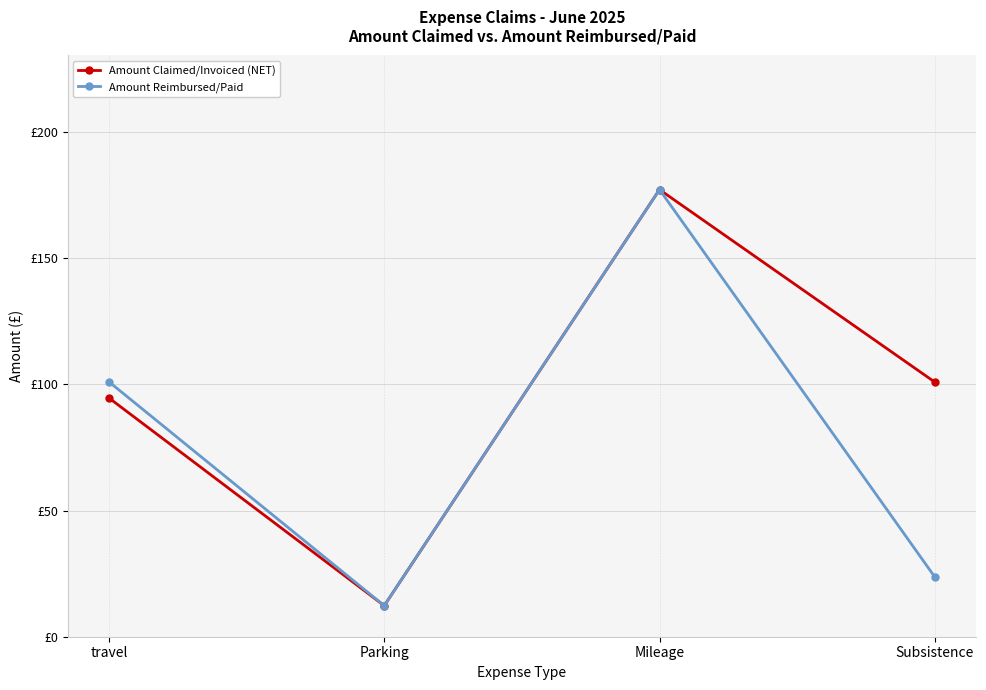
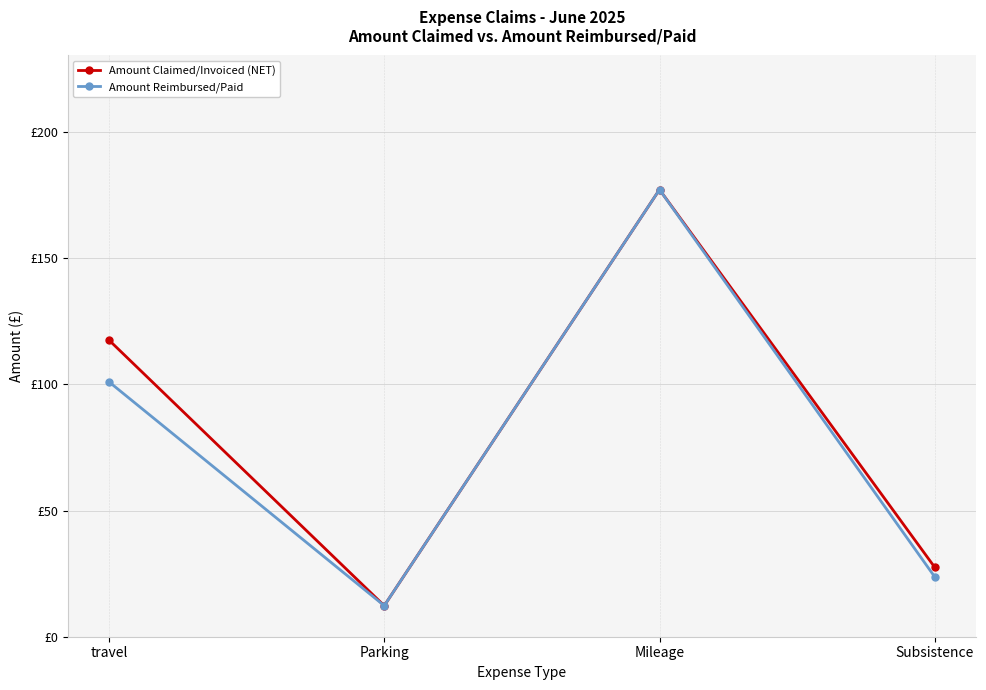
  {
    "Amount Claimed/Invoiced (NET)": {
-     "travel": "£95",
-     "Subsistence": "£101"
+     "travel": "£118",
+     "Subsistence": "£28"
    },
    "Amount Reimbursed/Paid": {
      "travel": "£101",
      "Subsistence": "£24"
    }
  }
